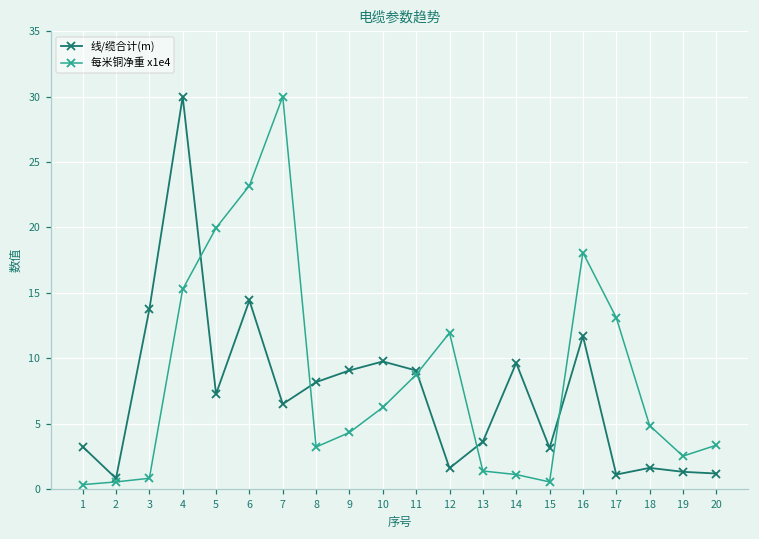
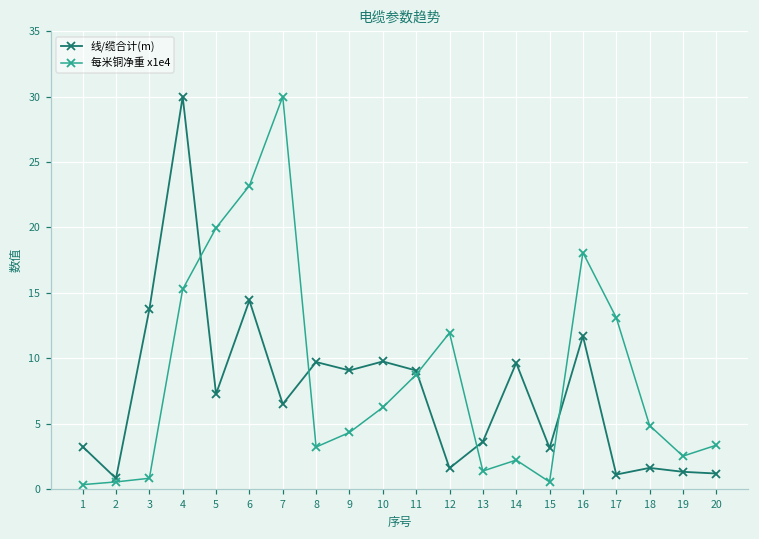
  {
    "线/缆合计(m)": {
      "1": 3.3,
      "2": 0.8,
      "3": 13.7,
      "4": 30.0,
      "5": 7.3,
      "6": 14.4,
      "7": 6.5,
-     "8": 8.2,
+     "8": 9.7,
      "9": 9.1,
      "10": 9.8,
      "11": 9.1,
      "12": 1.6,
      "13": 3.6,
      "14": 9.6,
      "15": 3.2,
      "16": 11.7,
      "17": 1.1,
      "18": 1.6,
      "19": 1.3,
      "20": 1.2
    },
    "每米铜净重 x1e4": {
      "1": 0.3,
      "2": 0.6,
      "3": 0.8,
      "4": 15.3,
      "5": 20.0,
      "6": 23.2,
      "7": 30.0,
      "8": 3.2,
      "9": 4.3,
      "10": 6.2,
      "11": 8.7,
      "12": 11.9,
      "13": 1.4,
-     "14": 1.1,
+     "14": 2.2,
      "15": 0.6,
      "16": 18.1,
      "17": 13.1,
      "18": 4.9,
      "19": 2.5,
      "20": 3.4
    }
  }
